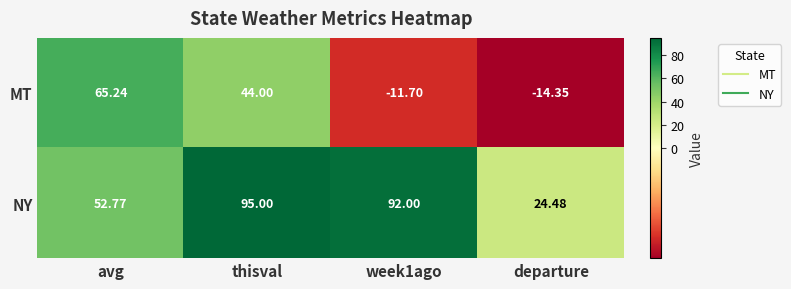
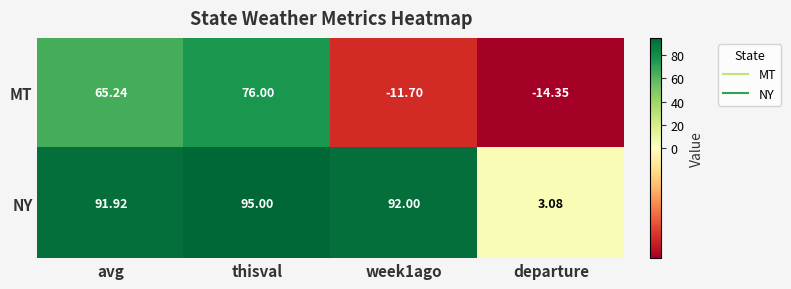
  {
    "MT": {
      "avg": 65.24,
-     "thisval": 44.00,
+     "thisval": 76.00,
      "week1ago": -11.70,
      "departure": -14.35
    },
    "NY": {
-     "avg": 52.77,
+     "avg": 91.92,
      "thisval": 95.00,
      "week1ago": 92.00,
-     "departure": 24.48
+     "departure": 3.08
    }
  }
